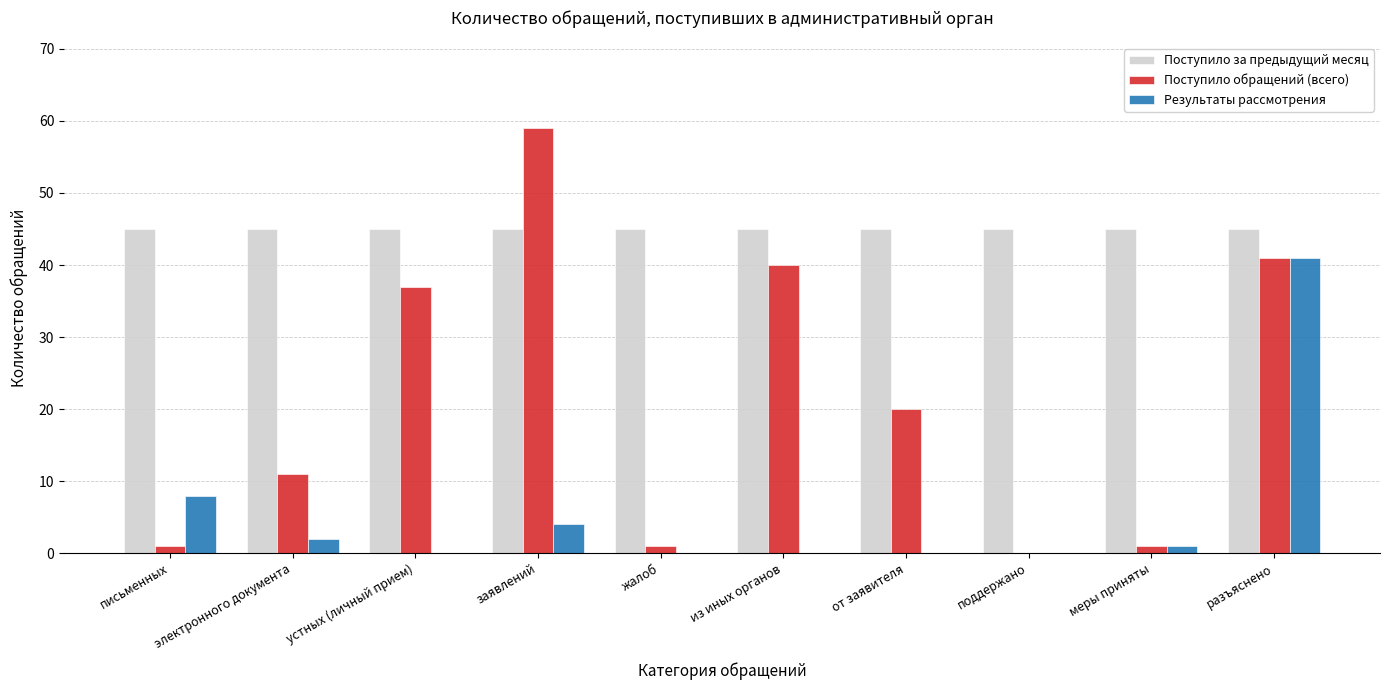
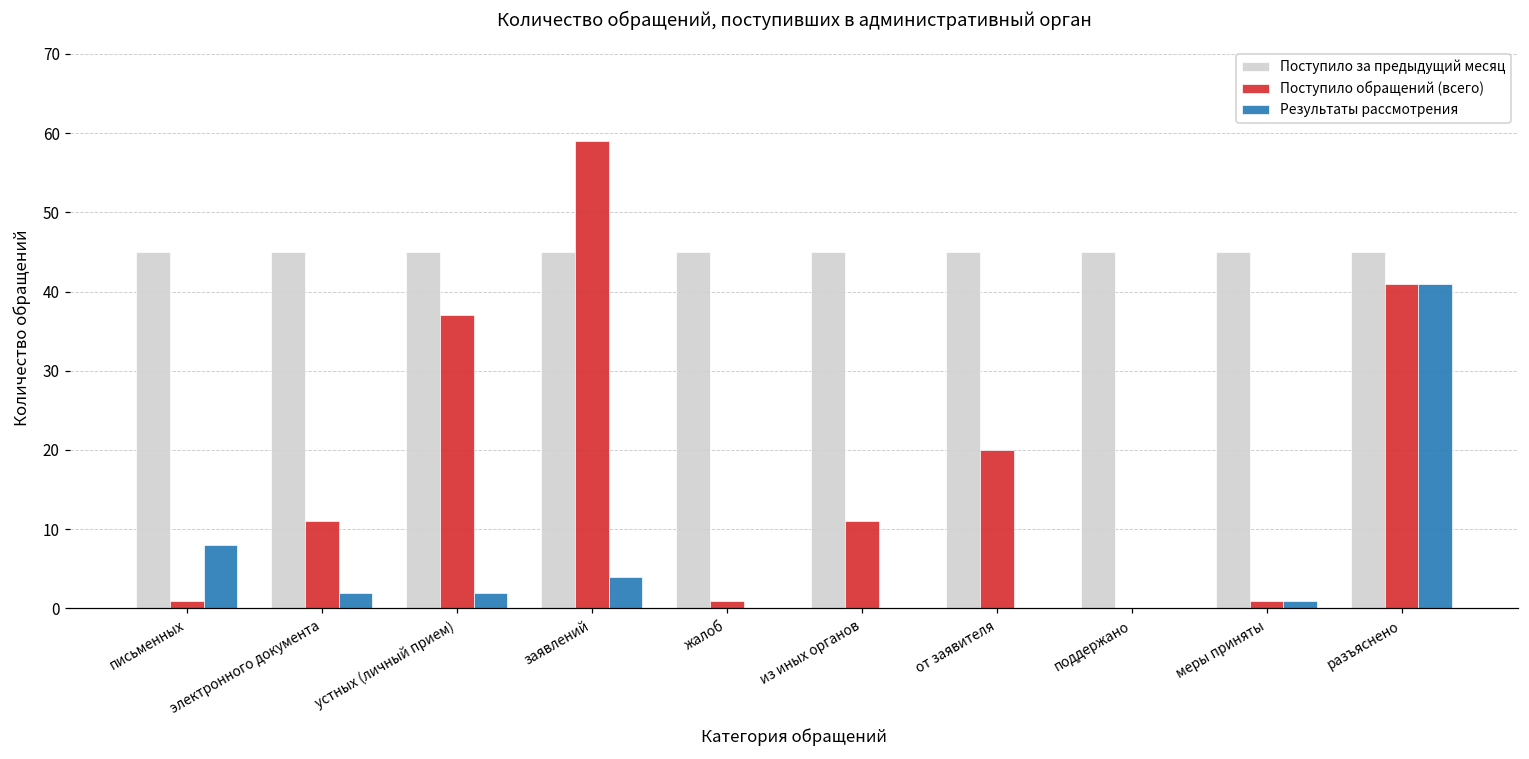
  {
    "Поступило за предыдущий месяц": {
      "письменных": 45,
      "электронного документа": 45,
      "устных (личный прием)": 45,
      "заявлений": 45,
      "жалоб": 45,
      "из иных органов": 45,
      "от заявителя": 45,
      "поддержано": 45,
      "меры приняты": 45,
      "разъяснено": 45
    },
    "Поступило обращений (всего)": {
      "письменных": 1,
      "электронного документа": 11,
      "устных (личный прием)": 37,
      "заявлений": 59,
      "жалоб": 1,
-     "из иных органов": 40,
+     "из иных органов": 11,
      "от заявителя": 20,
      "поддержано": 0,
      "меры приняты": 1,
      "разъяснено": 41
    },
    "Результаты рассмотрения": {
      "письменных": 8,
      "электронного документа": 2,
-     "устных (личный прием)": 0,
+     "устных (личный прием)": 2,
      "заявлений": 4,
      "жалоб": 0,
      "из иных органов": 0,
      "от заявителя": 0,
      "поддержано": 0,
      "меры приняты": 1,
      "разъяснено": 41
    }
  }
